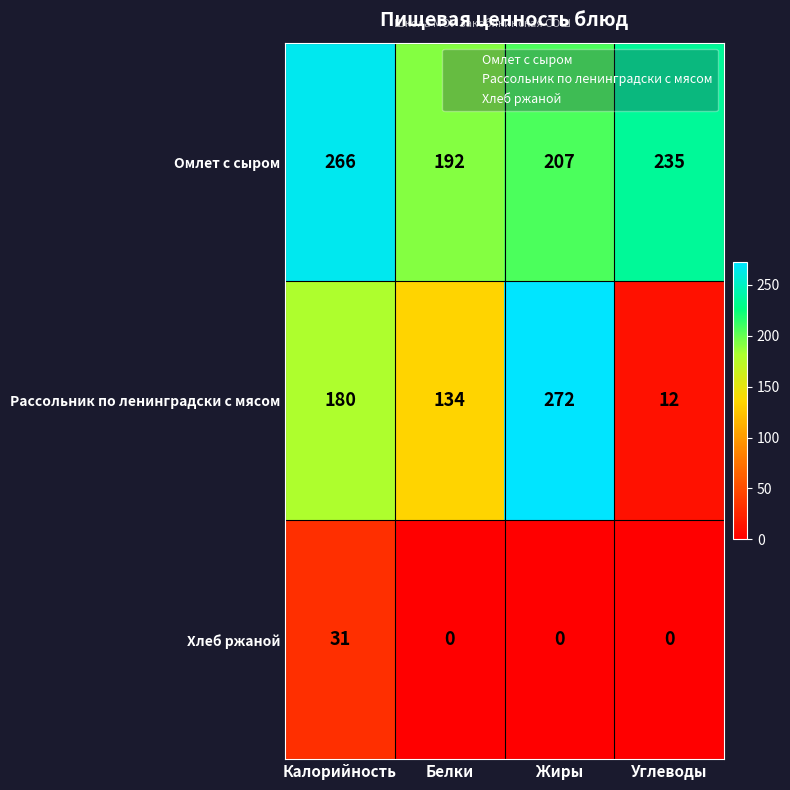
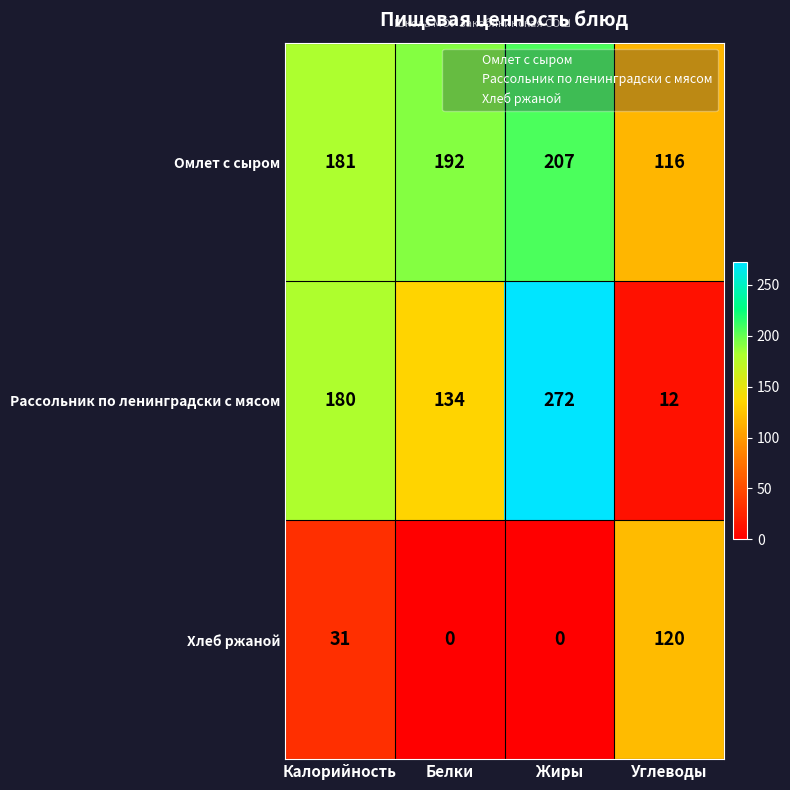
  {
    "Омлет с сыром": {
-     "Калорийность": 266,
+     "Калорийность": 181,
      "Белки": 192,
      "Жиры": 207,
-     "Углеводы": 235
+     "Углеводы": 116
    },
    "Рассольник по ленинградски с мясом": {
      "Калорийность": 180,
      "Белки": 134,
      "Жиры": 272,
      "Углеводы": 12
    },
    "Хлеб ржаной": {
      "Калорийность": 31,
      "Белки": 0,
      "Жиры": 0,
-     "Углеводы": 0
+     "Углеводы": 120
    }
  }
